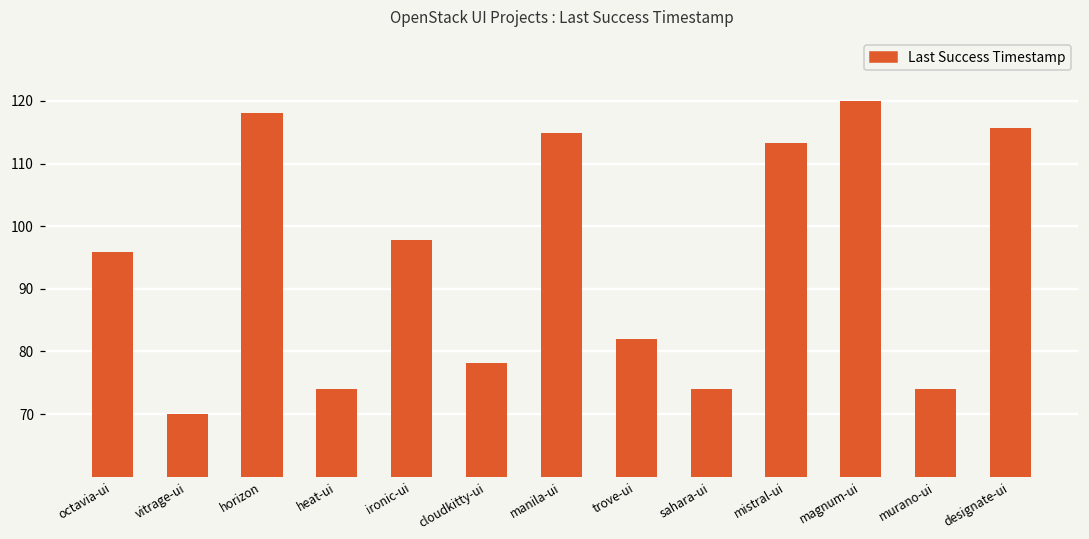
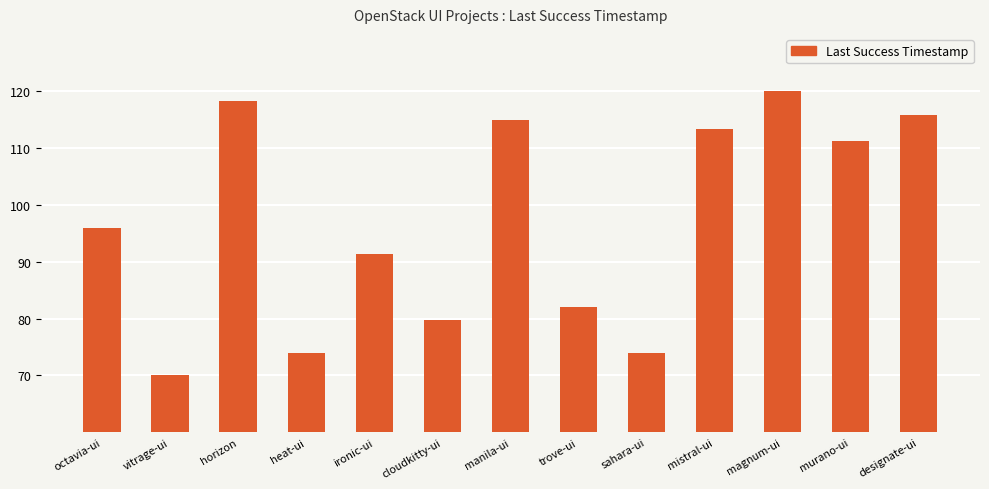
  {
    "octavia-ui": 96,
    "vitrage-ui": 70,
    "horizon": 118,
    "heat-ui": 74,
-   "ironic-ui": 98,
-   "cloudkitty-ui": 78,
+   "ironic-ui": 91,
+   "cloudkitty-ui": 80,
    "manila-ui": 115,
    "trove-ui": 82,
    "sahara-ui": 74,
    "mistral-ui": 113,
    "magnum-ui": 120,
-   "murano-ui": 74,
+   "murano-ui": 111,
    "designate-ui": 116
  }
